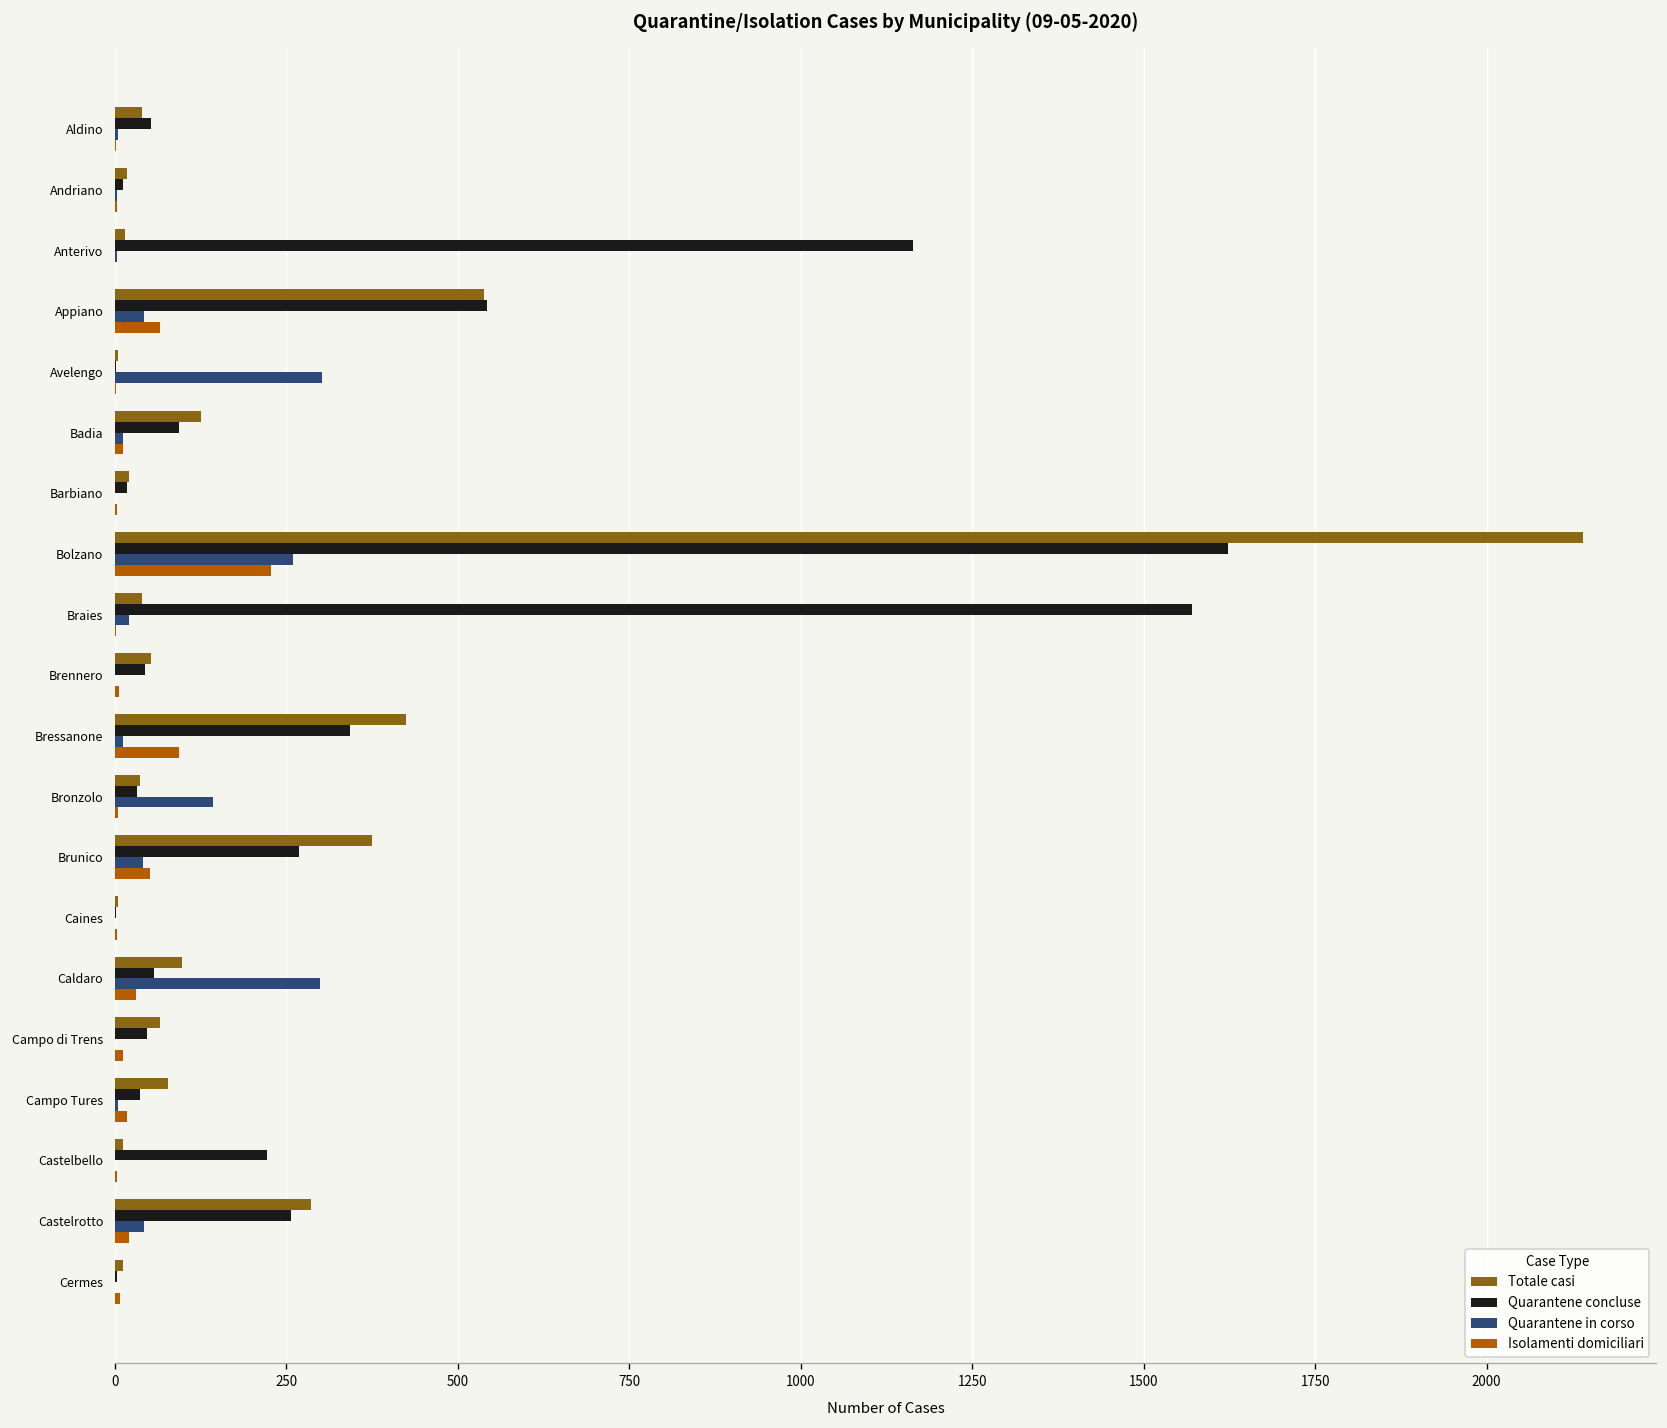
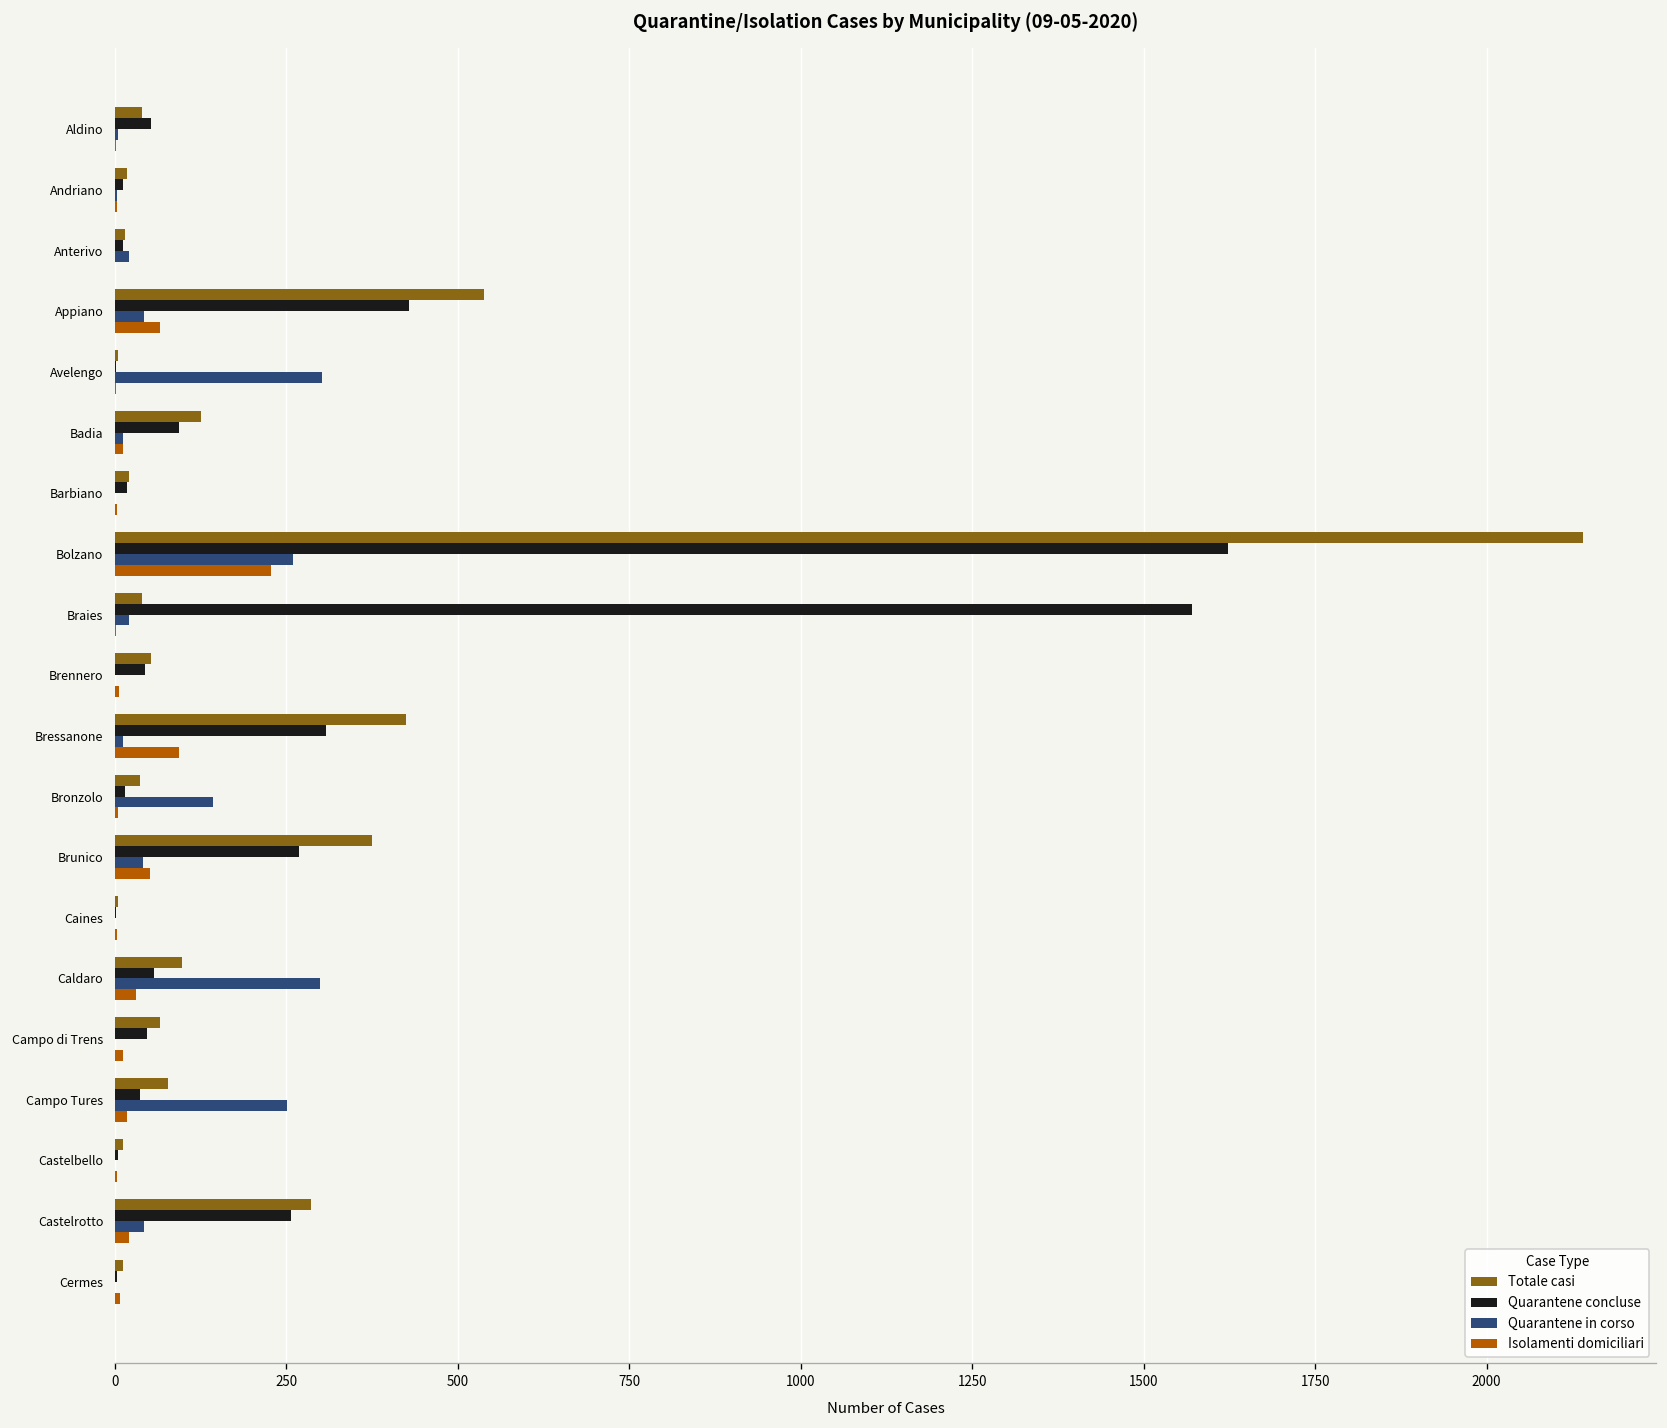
  {
    "Quarantene concluse": {
      "Aldino": 50,
      "Andriano": 10,
-     "Anterivo": 1160,
-     "Appiano": 540,
+     "Anterivo": 10,
+     "Appiano": 430,
      "Badia": 90,
      "Barbiano": 20,
      "Bolzano": 1620,
      "Braies": 1570,
      "Brennero": 40,
-     "Bressanone": 340,
-     "Bronzolo": 30,
+     "Bressanone": 310,
+     "Bronzolo": 10,
      "Brunico": 270,
      "Caldaro": 60,
      "Campo di Trens": 50,
      "Campo Tures": 40,
-     "Castelbello": 220,
+     "Castelbello": 10,
      "Castelrotto": 260
    },
    "Quarantene in corso": {
      "Aldino": 10,
-     "Anterivo": 0,
+     "Anterivo": 20,
      "Appiano": 40,
      "Avelengo": 300,
      "Badia": 10,
      "Barbiano": 0,
      "Bolzano": 260,
      "Braies": 20,
      "Brennero": 0,
      "Bressanone": 10,
      "Bronzolo": 140,
      "Brunico": 40,
      "Caines": 0,
      "Caldaro": 300,
      "Campo di Trens": 0,
-     "Campo Tures": 10,
+     "Campo Tures": 250,
      "Castelbello": 0,
      "Castelrotto": 40,
      "Cermes": 0
    }
  }
